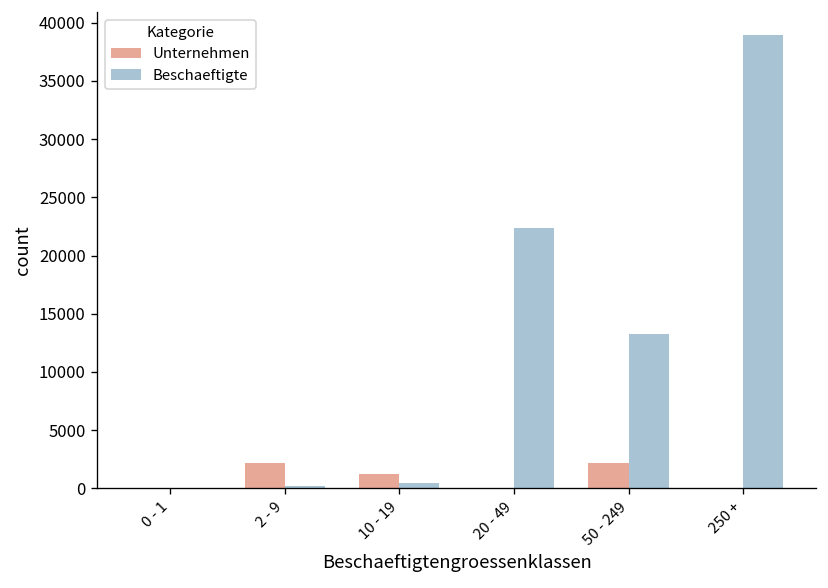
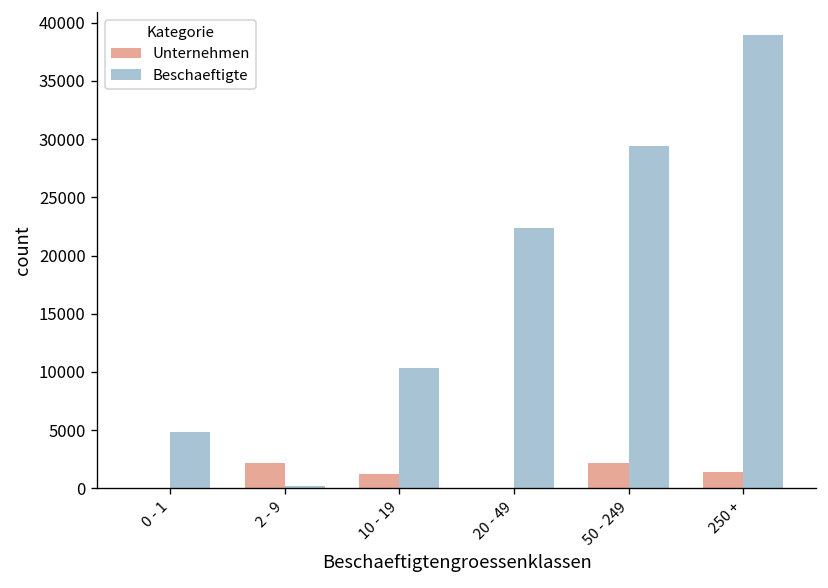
  {
    "Unternehmen": {
      "2 - 9": 2000,
      "10 - 19": 1000,
      "50 - 249": 2000,
-     "250 +": 0
+     "250 +": 1000
    },
    "Beschaeftigte": {
-     "0 - 1": 0,
-     "10 - 19": 0,
+     "0 - 1": 5000,
+     "10 - 19": 10000,
      "20 - 49": 22000,
-     "50 - 249": 13000,
+     "50 - 249": 29000,
      "250 +": 39000
    }
  }
